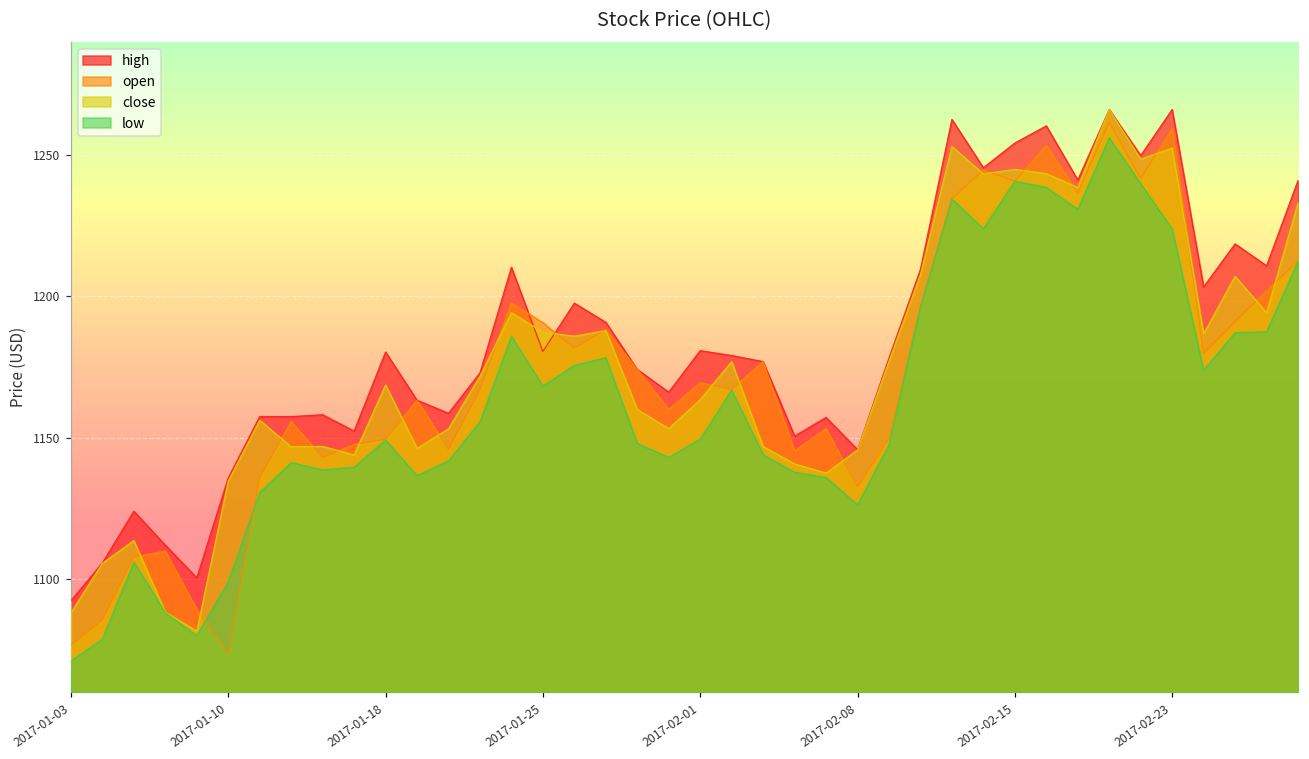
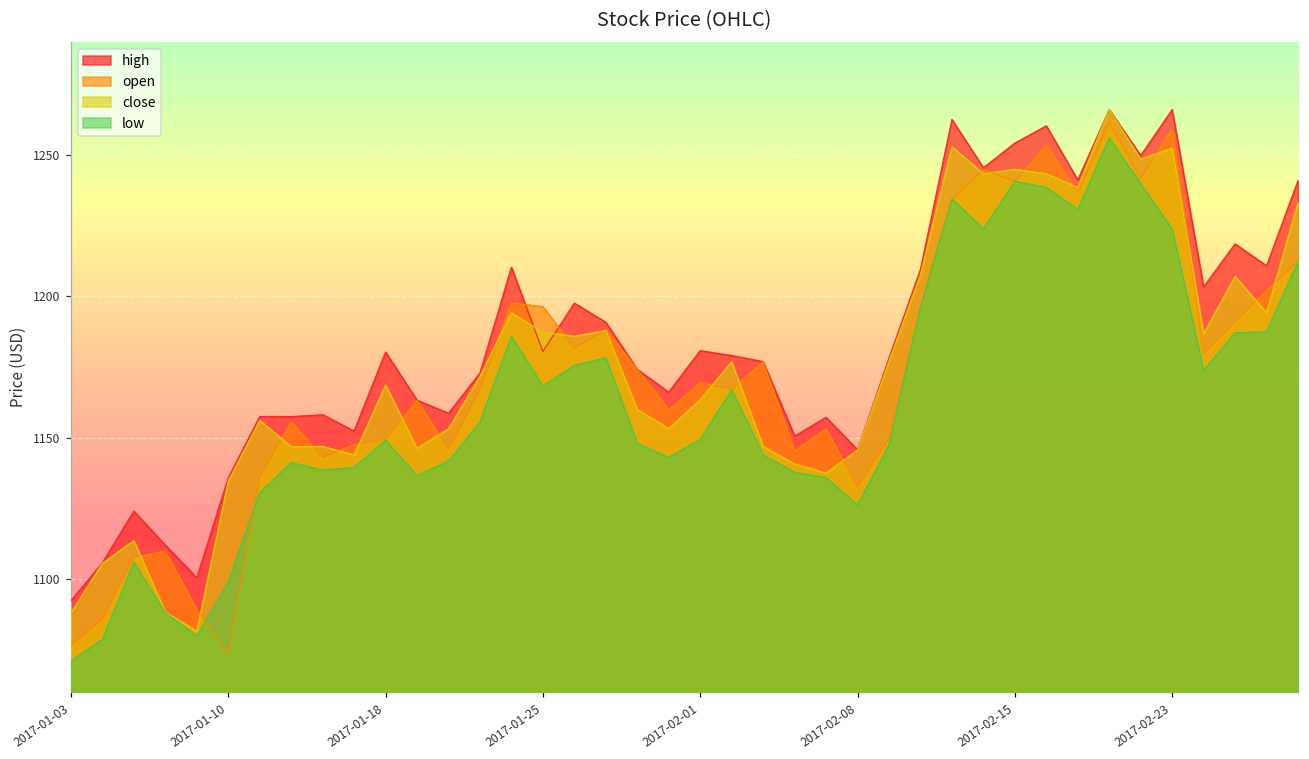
  {
    "high": {
      "2017-01-03": 1092,
      "2017-01-10": 1136,
      "2017-01-18": 1180,
      "2017-01-25": 1181,
      "2017-02-01": 1181,
      "2017-02-15": 1254,
      "2017-02-23": 1266
    },
    "open": {
      "2017-01-03": 1077,
      "2017-01-10": 1074,
-     "2017-01-25": 1191,
+     "2017-01-25": 1196,
      "2017-02-01": 1169,
      "2017-02-08": 1133,
      "2017-02-23": 1259
    },
    "close": {
      "2017-01-03": 1088,
      "2017-01-10": 1135,
      "2017-01-18": 1169,
      "2017-01-25": 1187,
      "2017-02-01": 1163,
      "2017-02-15": 1245,
      "2017-02-23": 1252
    },
    "low": {
      "2017-01-03": 1071,
      "2017-01-10": 1099,
      "2017-01-25": 1168,
      "2017-02-01": 1150,
      "2017-02-08": 1126,
      "2017-02-23": 1224
    }
  }
